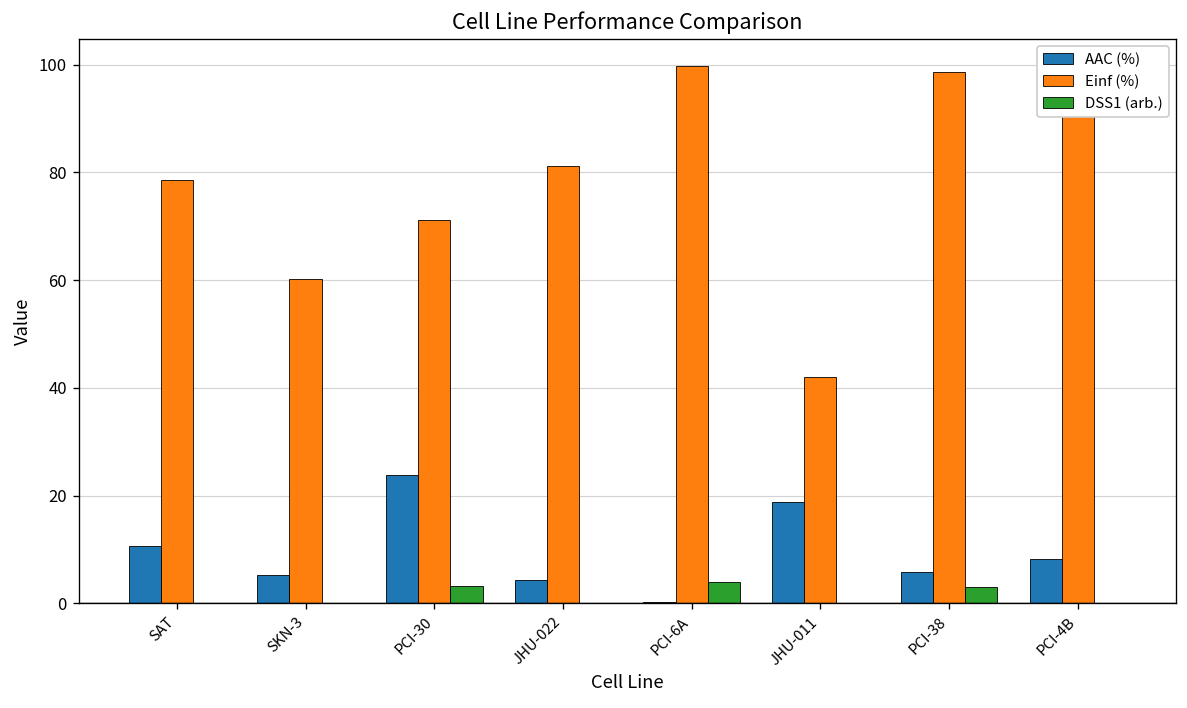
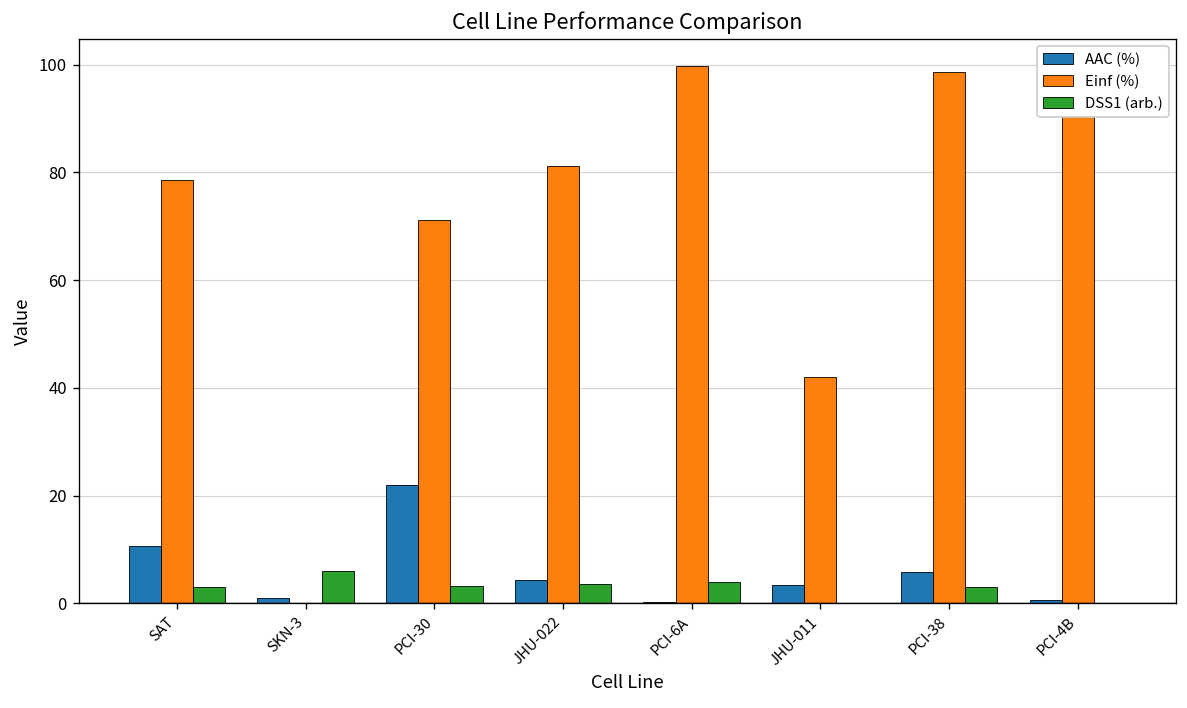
  {
    "AAC (%)": {
      "SAT": 11,
-     "SKN-3": 5,
-     "PCI-30": 24,
+     "SKN-3": 1,
+     "PCI-30": 22,
      "JHU-022": 4,
-     "JHU-011": 19,
+     "JHU-011": 3,
      "PCI-38": 6,
-     "PCI-4B": 8
+     "PCI-4B": 1
    },
    "Einf (%)": {
      "SAT": 79,
-     "SKN-3": 60,
+     "SKN-3": 0,
      "PCI-30": 71,
      "JHU-022": 81,
      "PCI-6A": 100,
      "JHU-011": 42,
      "PCI-38": 99
    },
    "DSS1 (arb.)": {
-     "SAT": 0,
-     "SKN-3": 0,
+     "SAT": 3,
+     "SKN-3": 6,
      "PCI-30": 3,
-     "JHU-022": 0,
+     "JHU-022": 4,
      "PCI-6A": 4,
      "PCI-38": 3,
      "PCI-4B": 0
    }
  }
